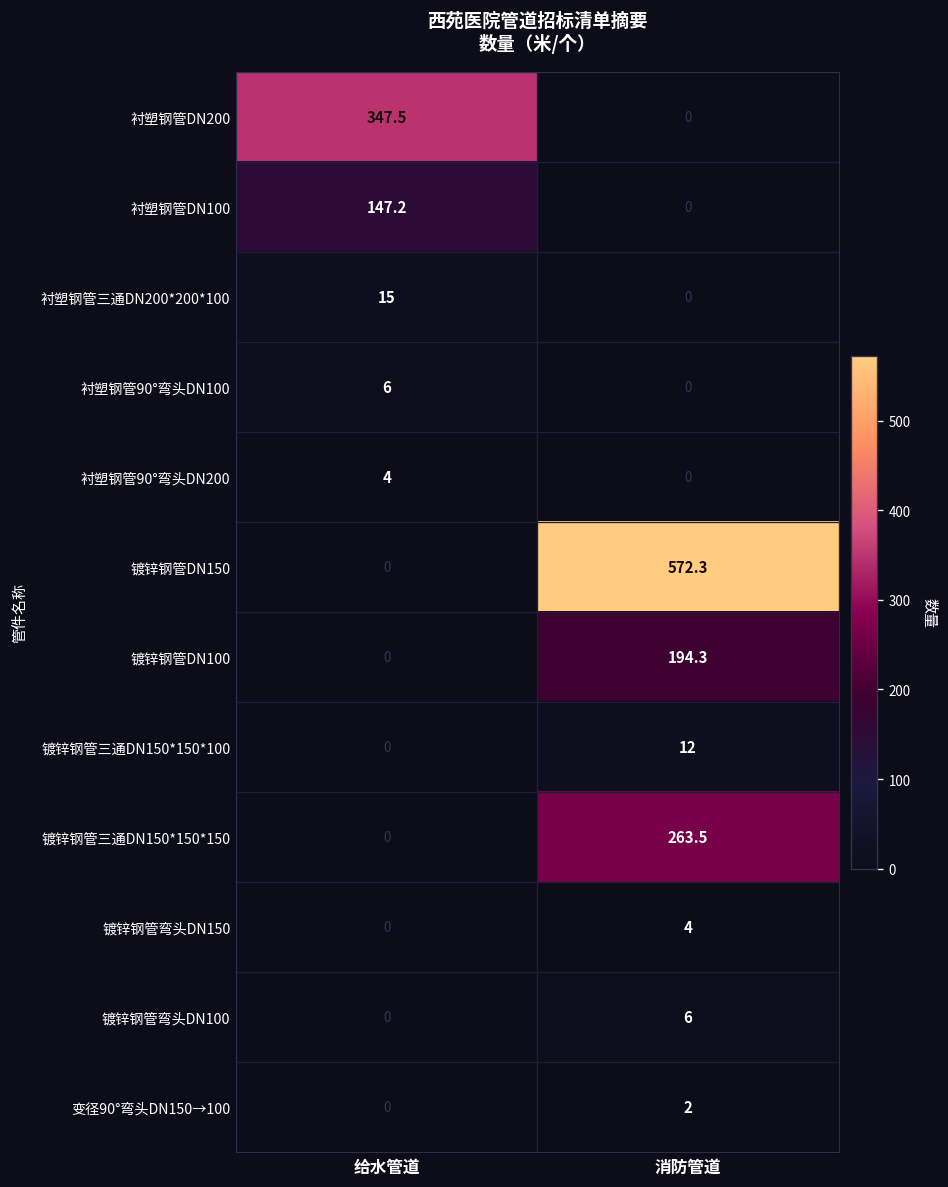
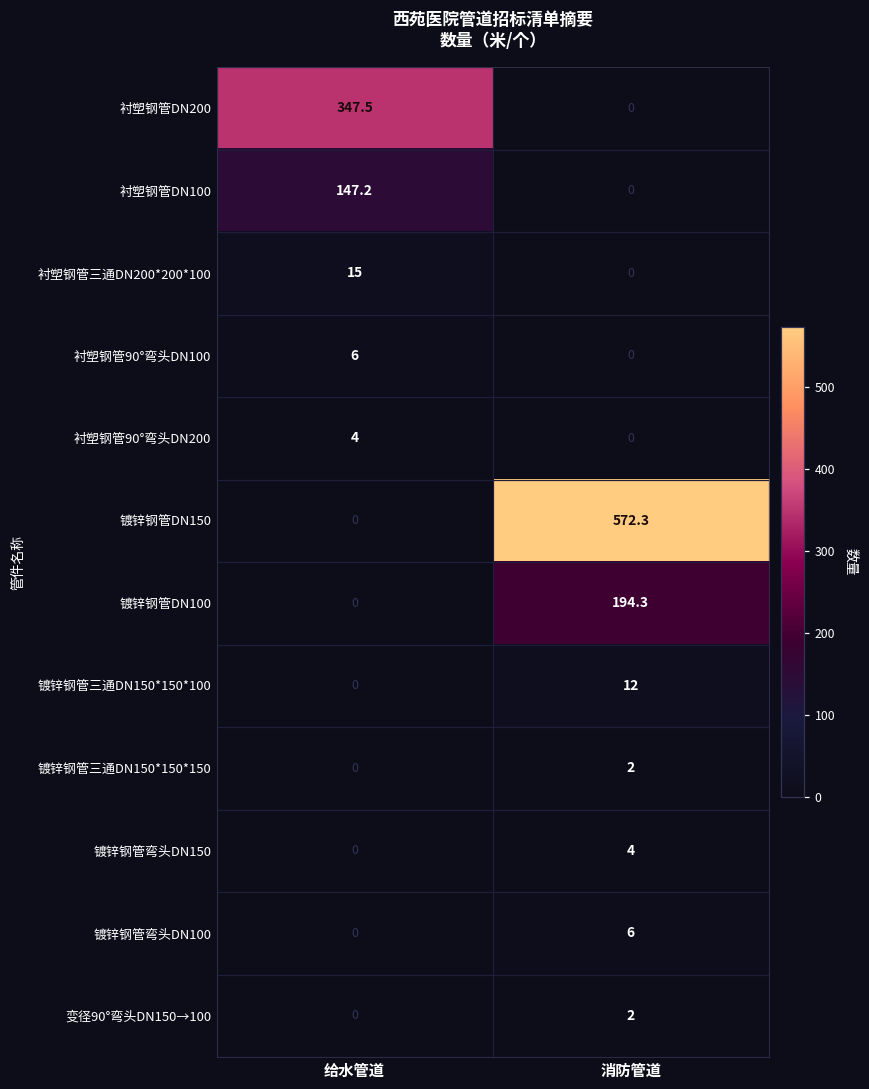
  {
    "衬塑钢管DN200": {
      "给水管道": 347.5,
      "消防管道": 0
    },
    "衬塑钢管DN100": {
      "给水管道": 147.2,
      "消防管道": 0
    },
    "衬塑钢管三通DN200*200*100": {
      "给水管道": 15,
      "消防管道": 0
    },
    "衬塑钢管90°弯头DN100": {
      "给水管道": 6,
      "消防管道": 0
    },
    "衬塑钢管90°弯头DN200": {
      "给水管道": 4,
      "消防管道": 0
    },
    "镀锌钢管DN150": {
      "给水管道": 0,
      "消防管道": 572.3
    },
    "镀锌钢管DN100": {
      "给水管道": 0,
      "消防管道": 194.3
    },
    "镀锌钢管三通DN150*150*100": {
      "给水管道": 0,
      "消防管道": 12
    },
    "镀锌钢管三通DN150*150*150": {
      "给水管道": 0,
-     "消防管道": 263.5
+     "消防管道": 2
    },
    "镀锌钢管弯头DN150": {
      "给水管道": 0,
      "消防管道": 4
    },
    "镀锌钢管弯头DN100": {
      "给水管道": 0,
      "消防管道": 6
    },
    "变径90°弯头DN150→100": {
      "给水管道": 0,
      "消防管道": 2
    }
  }
